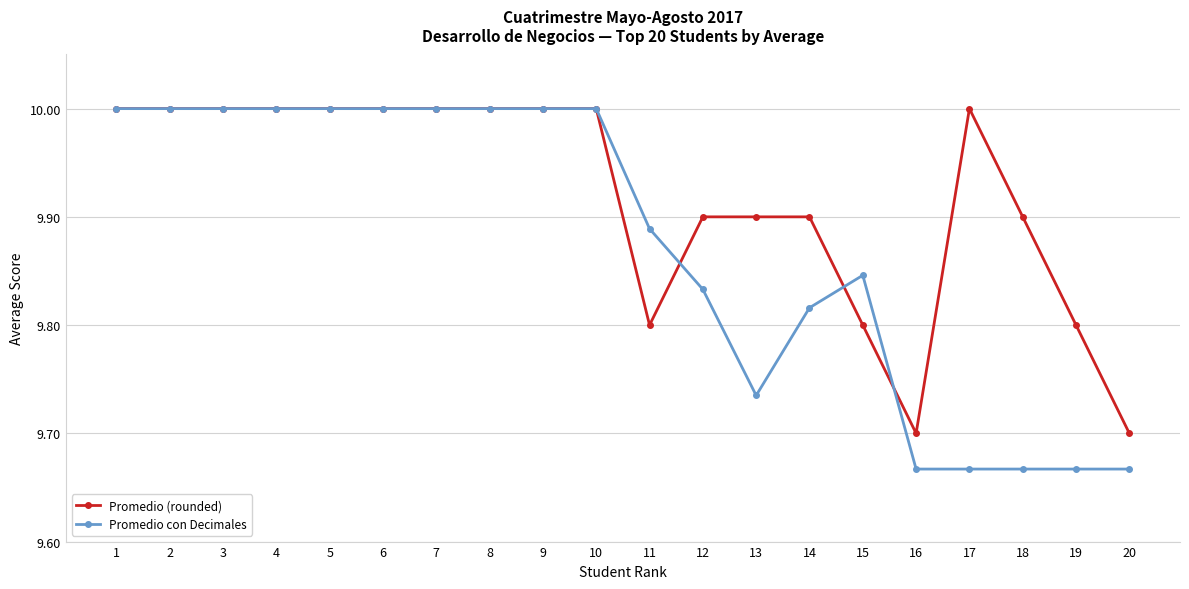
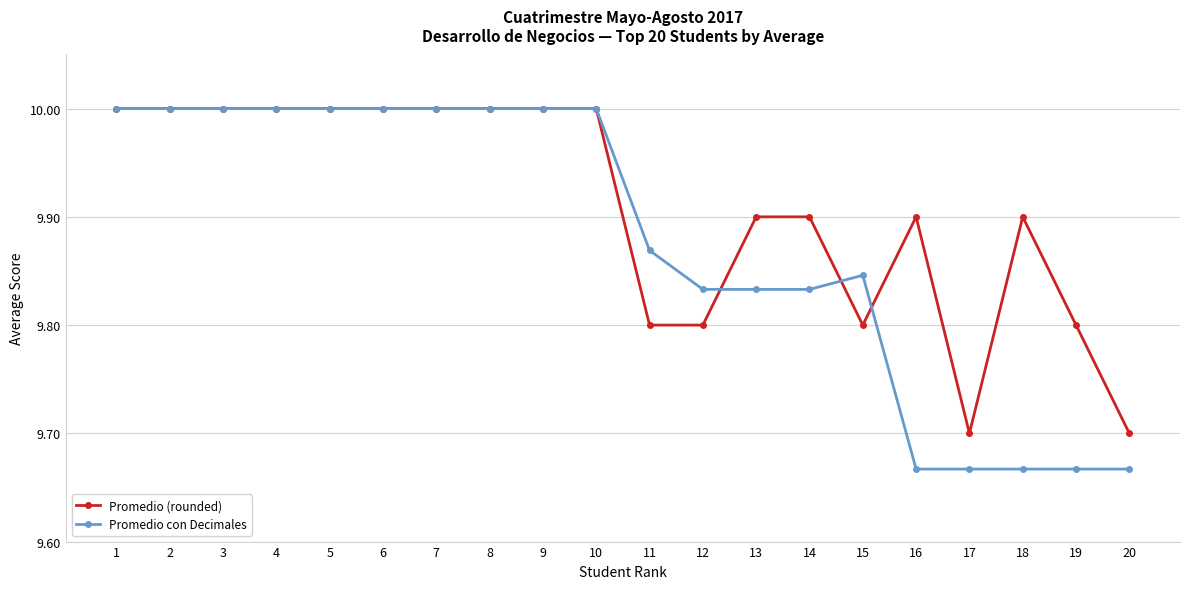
  {
    "Promedio (rounded)": {
      "11": 9.8,
-     "12": 9.9,
+     "12": 9.8,
      "13": 9.9,
      "14": 9.9,
      "15": 9.8,
-     "16": 9.7,
-     "17": 10.0,
+     "16": 9.9,
+     "17": 9.7,
      "18": 9.9,
      "19": 9.8,
      "20": 9.7
    },
    "Promedio con Decimales": {
-     "11": 9.889,
+     "11": 9.869,
      "12": 9.833,
-     "13": 9.735,
-     "14": 9.816,
+     "13": 9.833,
+     "14": 9.833,
      "15": 9.846,
      "16": 9.667,
      "17": 9.667,
      "18": 9.667,
      "19": 9.667,
      "20": 9.667
    }
  }
